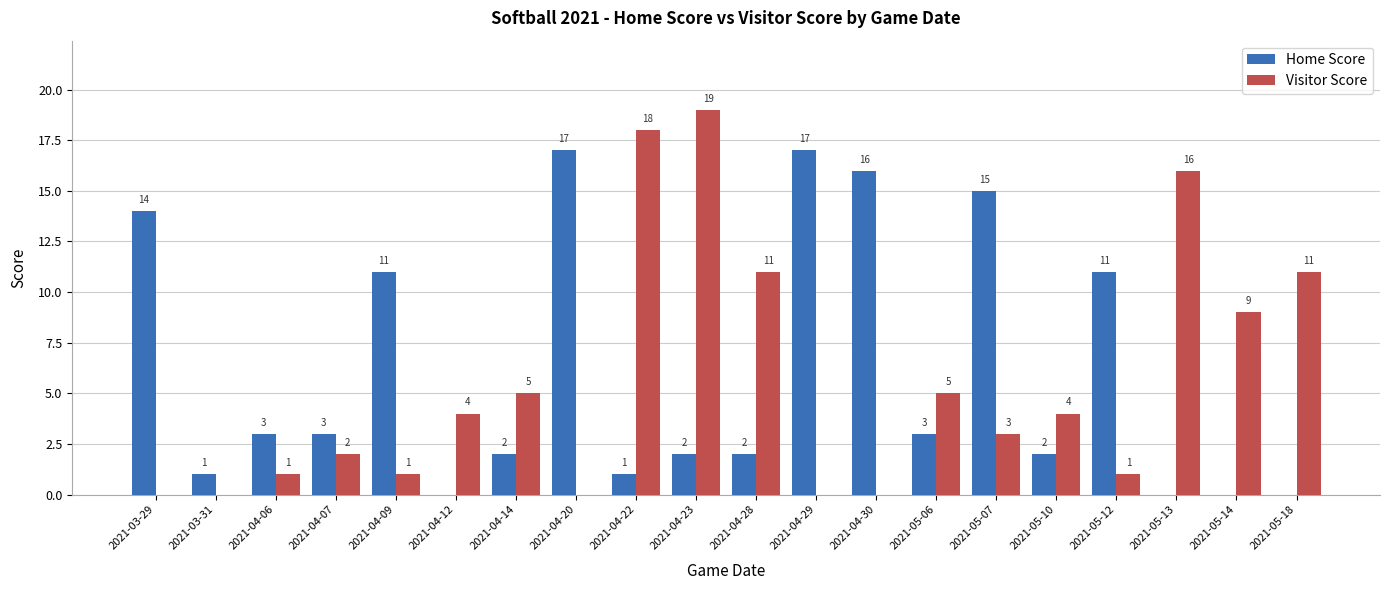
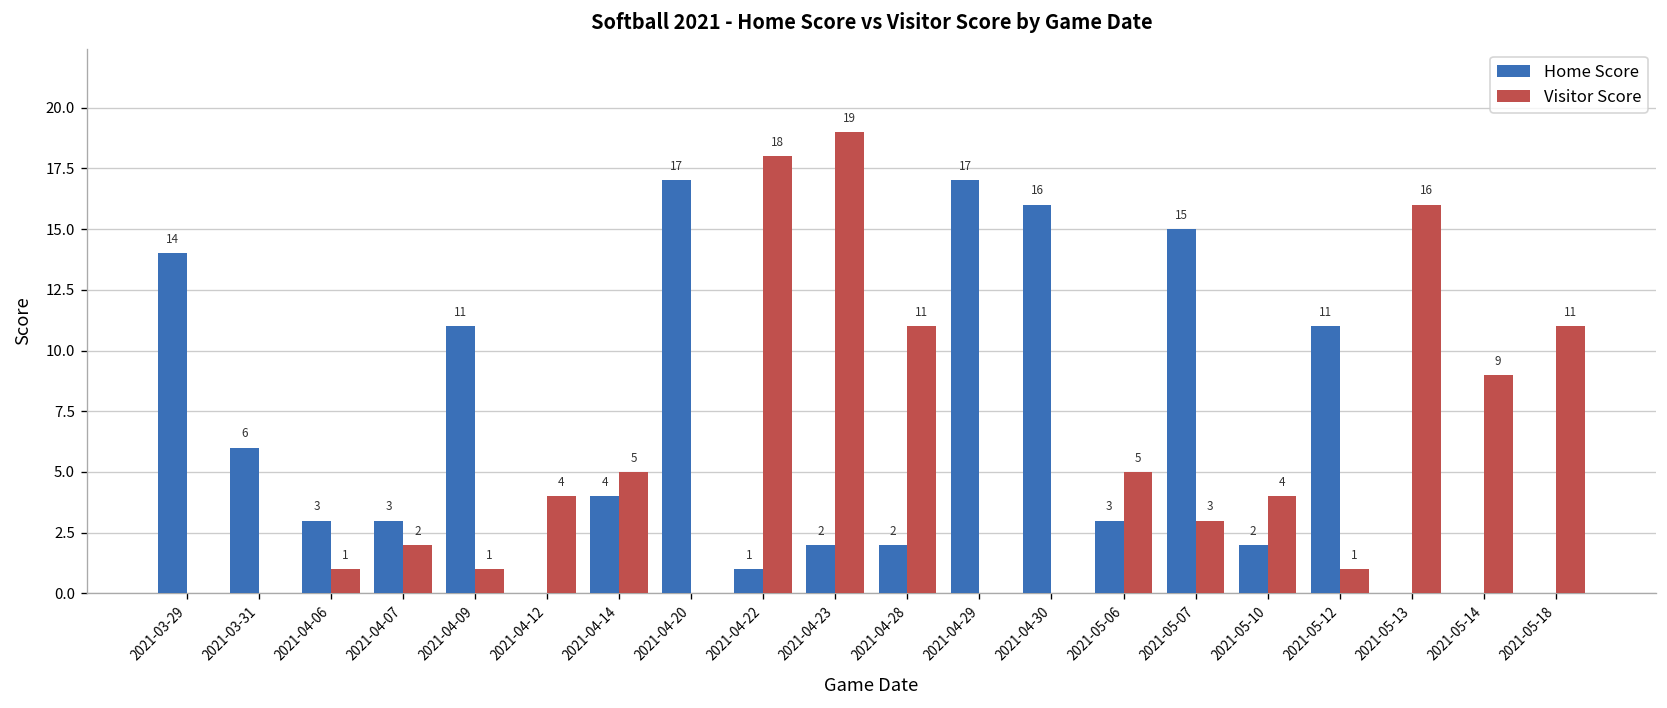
  {
    "Home Score": {
      "2021-03-29": 14,
-     "2021-03-31": 1,
+     "2021-03-31": 6,
      "2021-04-06": 3,
      "2021-04-07": 3,
      "2021-04-09": 11,
-     "2021-04-14": 2,
+     "2021-04-14": 4,
      "2021-04-20": 17,
      "2021-04-22": 1,
      "2021-04-23": 2,
      "2021-04-28": 2,
      "2021-04-29": 17,
      "2021-04-30": 16,
      "2021-05-06": 3,
      "2021-05-07": 15,
      "2021-05-10": 2,
      "2021-05-12": 11
    },
    "Visitor Score": {
      "2021-04-06": 1,
      "2021-04-07": 2,
      "2021-04-09": 1,
      "2021-04-12": 4,
      "2021-04-14": 5,
      "2021-04-22": 18,
      "2021-04-23": 19,
      "2021-04-28": 11,
      "2021-05-06": 5,
      "2021-05-07": 3,
      "2021-05-10": 4,
      "2021-05-12": 1,
      "2021-05-13": 16,
      "2021-05-14": 9,
      "2021-05-18": 11
    }
  }
